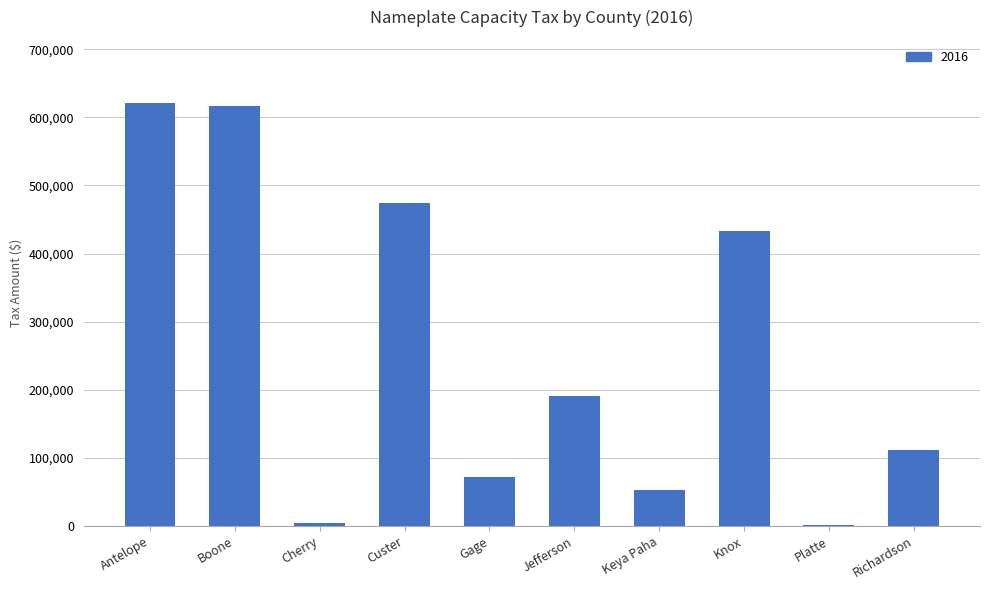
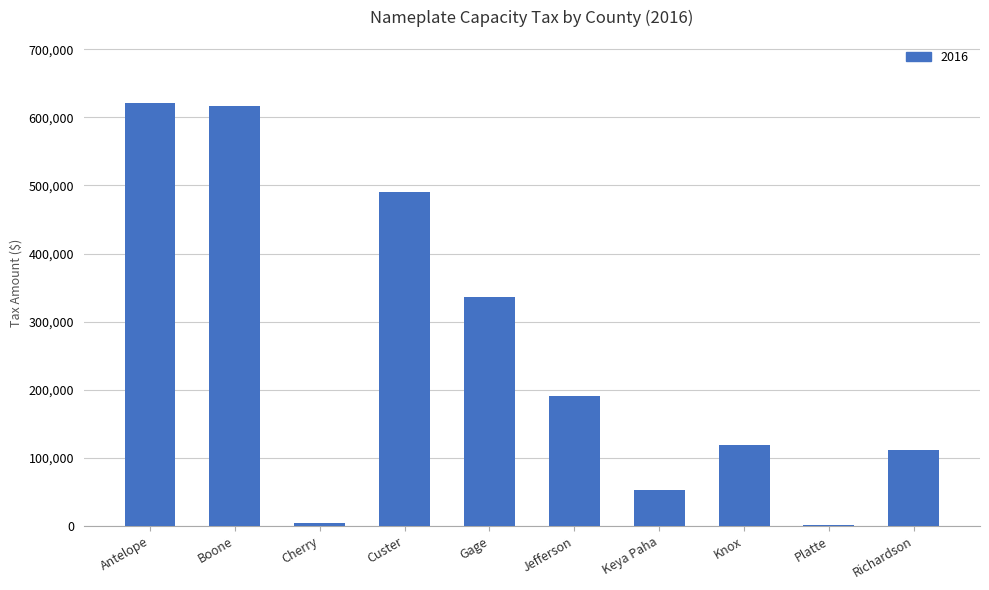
  {
    "Antelope": "620,000",
    "Boone": "620,000",
    "Cherry": "0",
-   "Custer": "470,000",
-   "Gage": "70,000",
+   "Custer": "490,000",
+   "Gage": "340,000",
    "Jefferson": "190,000",
    "Keya Paha": "50,000",
-   "Knox": "430,000",
+   "Knox": "120,000",
    "Richardson": "110,000"
  }
